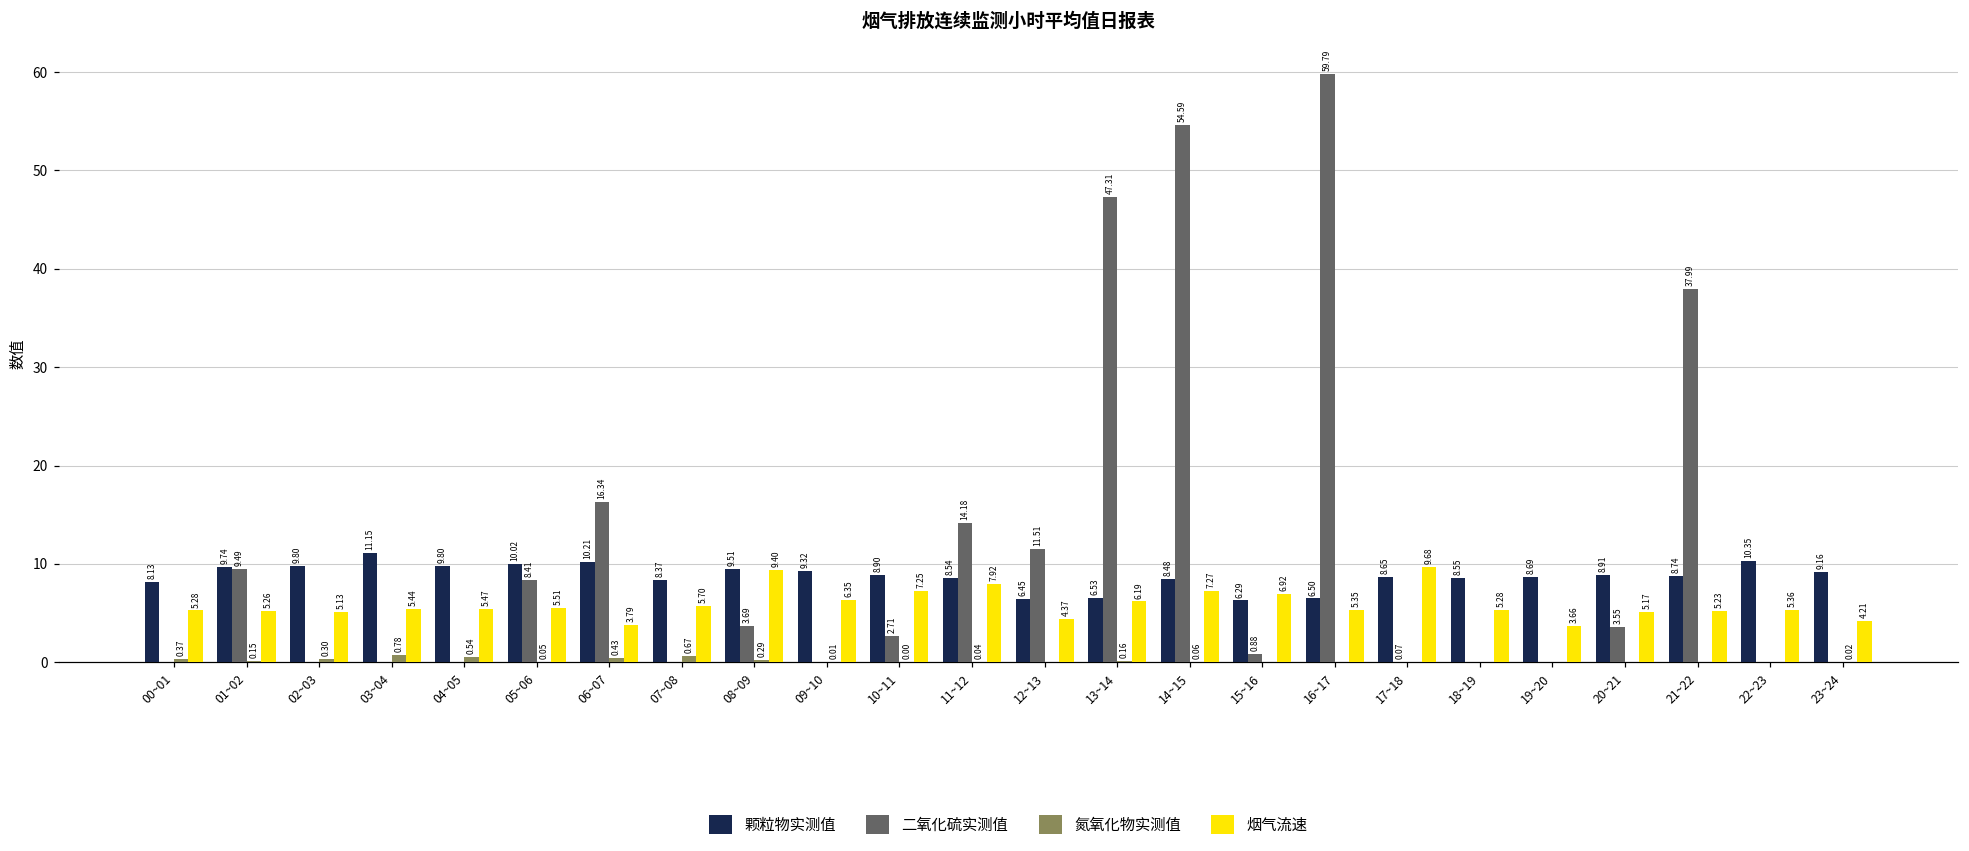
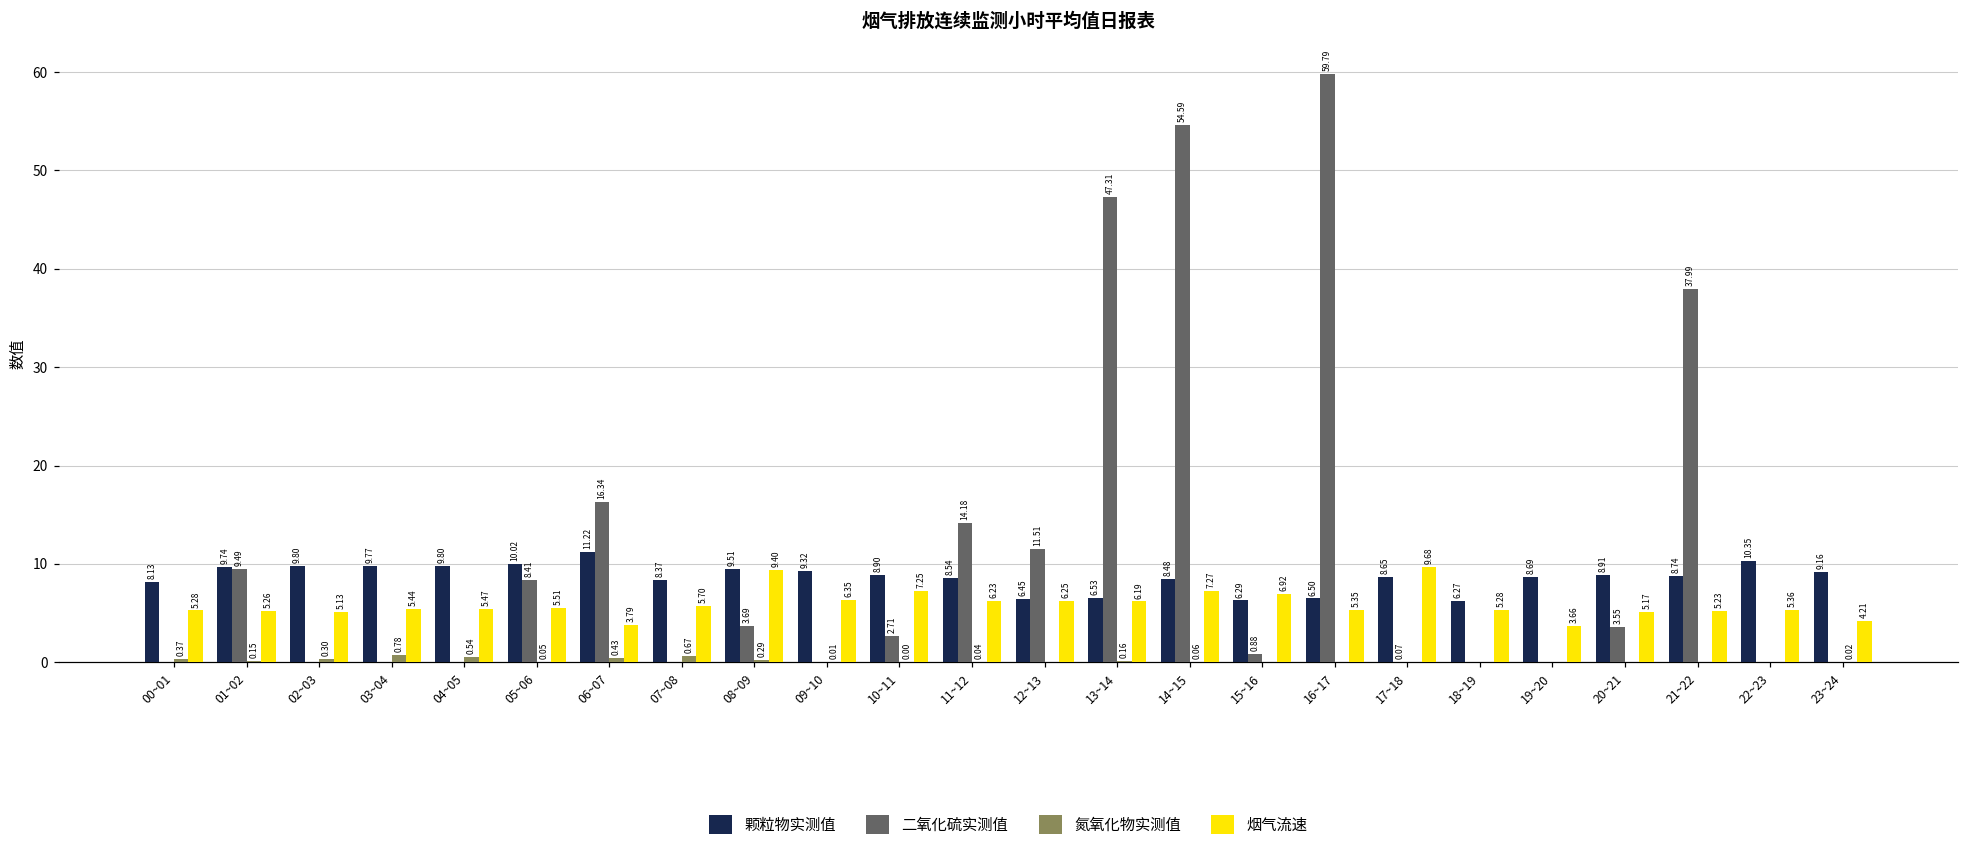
  {
    "颗粒物实测值": {
      "00~01": 8.13,
      "01~02": 9.74,
      "02~03": 9.80,
-     "03~04": 11.15,
+     "03~04": 9.77,
      "04~05": 9.80,
      "05~06": 10.02,
-     "06~07": 10.21,
+     "06~07": 11.22,
      "07~08": 8.37,
      "08~09": 9.51,
      "09~10": 9.32,
      "10~11": 8.90,
      "11~12": 8.54,
      "12~13": 6.45,
      "13~14": 6.53,
      "14~15": 8.48,
      "15~16": 6.29,
      "16~17": 6.50,
      "17~18": 8.65,
-     "18~19": 8.55,
+     "18~19": 6.27,
      "19~20": 8.69,
      "20~21": 8.91,
      "21~22": 8.74,
      "22~23": 10.35,
      "23~24": 9.16
    },
    "烟气流速": {
      "00~01": 5.28,
      "01~02": 5.26,
      "02~03": 5.13,
      "03~04": 5.44,
      "04~05": 5.47,
      "05~06": 5.51,
      "06~07": 3.79,
      "07~08": 5.70,
      "08~09": 9.40,
      "09~10": 6.35,
      "10~11": 7.25,
-     "11~12": 7.92,
-     "12~13": 4.37,
+     "11~12": 6.23,
+     "12~13": 6.25,
      "13~14": 6.19,
      "14~15": 7.27,
      "15~16": 6.92,
      "16~17": 5.35,
      "17~18": 9.68,
      "18~19": 5.28,
      "19~20": 3.66,
      "20~21": 5.17,
      "21~22": 5.23,
      "22~23": 5.36,
      "23~24": 4.21
    }
  }
